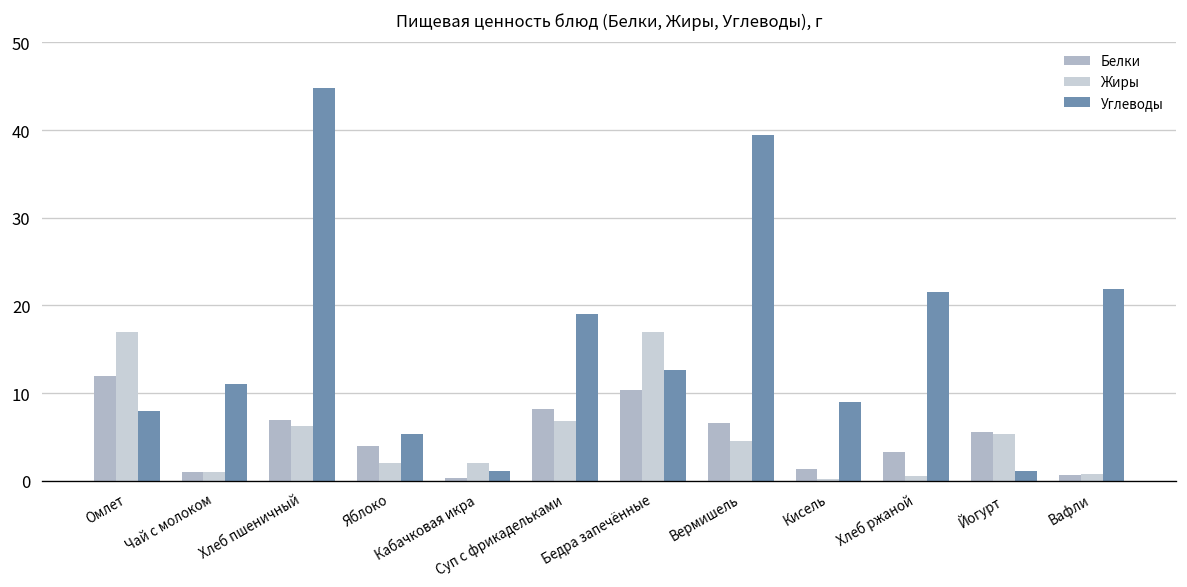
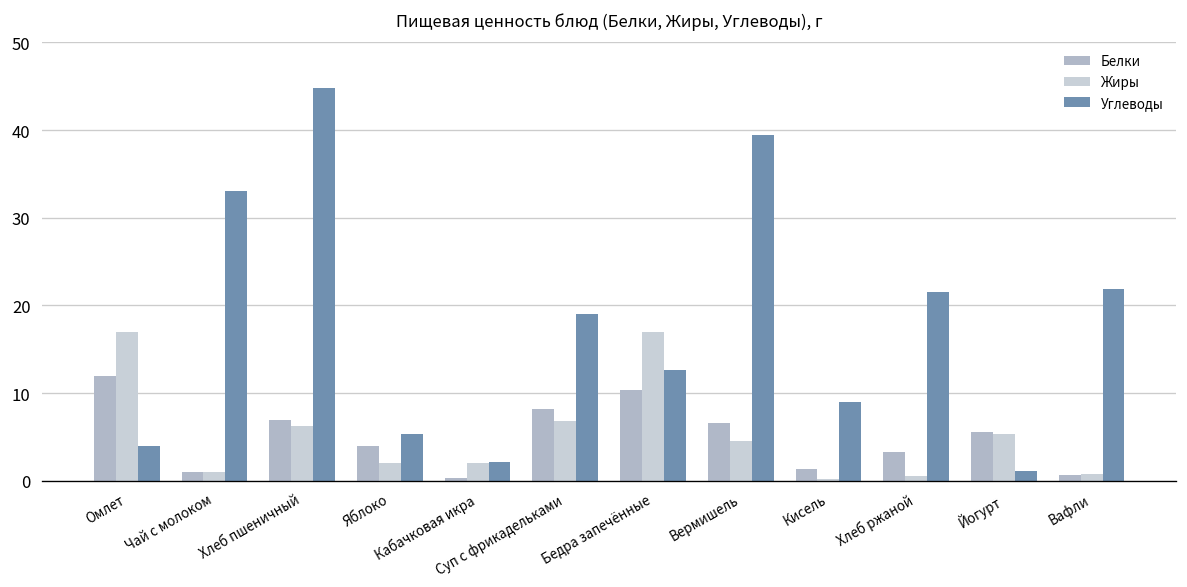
  {
    "Углеводы": {
-     "Омлет": 8,
-     "Чай с молоком": 11,
+     "Омлет": 4,
+     "Чай с молоком": 33,
      "Хлеб пшеничный": 45,
      "Яблоко": 5,
-     "Кабачковая икра": 1,
+     "Кабачковая икра": 2,
      "Суп с фрикадельками": 19,
      "Бедра запечённые": 13,
      "Вермишель": 39,
      "Кисель": 9,
      "Хлеб ржаной": 22,
      "Йогурт": 1,
      "Вафли": 22
    }
  }
